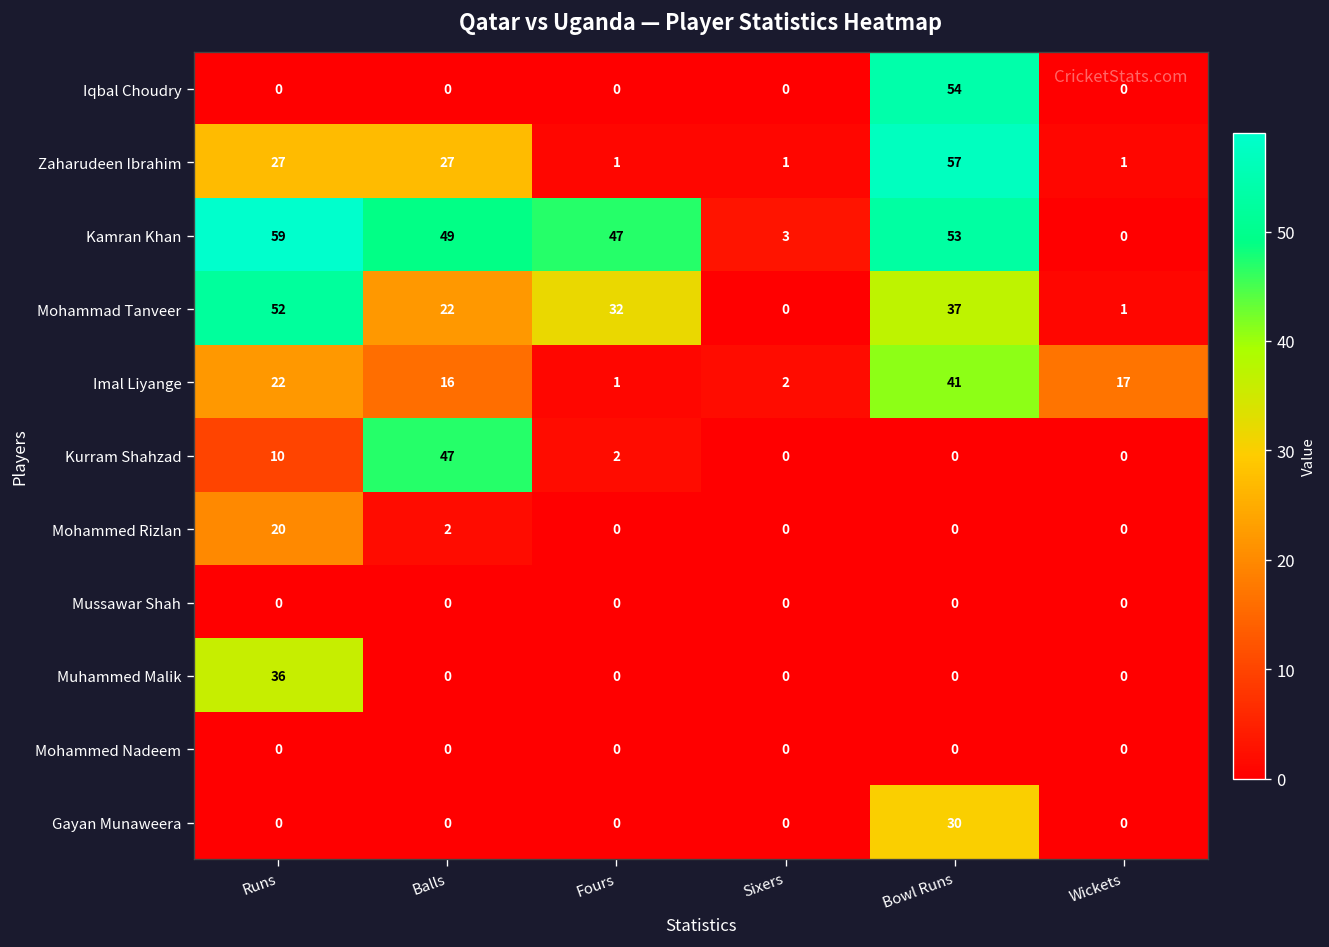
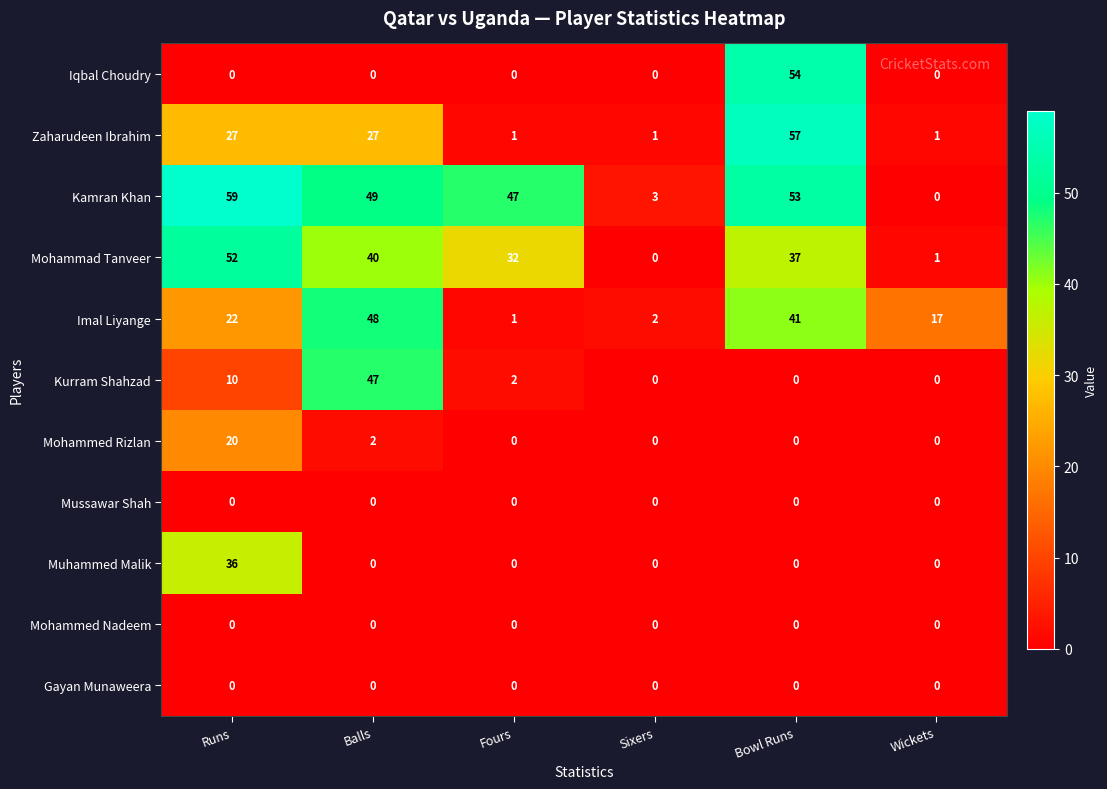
  {
    "Iqbal Choudry": {
      "Runs": 0,
      "Balls": 0,
      "Fours": 0,
      "Sixers": 0,
      "Bowl Runs": 54
    },
    "Zaharudeen Ibrahim": {
      "Runs": 27,
      "Balls": 27,
      "Fours": 1,
      "Sixers": 1,
      "Bowl Runs": 57,
      "Wickets": 1
    },
    "Kamran Khan": {
      "Runs": 59,
      "Balls": 49,
      "Fours": 47,
      "Sixers": 3,
      "Bowl Runs": 53,
      "Wickets": 0
    },
    "Mohammad Tanveer": {
      "Runs": 52,
-     "Balls": 22,
+     "Balls": 40,
      "Fours": 32,
      "Sixers": 0,
      "Bowl Runs": 37,
      "Wickets": 1
    },
    "Imal Liyange": {
      "Runs": 22,
-     "Balls": 16,
+     "Balls": 48,
      "Fours": 1,
      "Sixers": 2,
      "Bowl Runs": 41,
      "Wickets": 17
    },
    "Kurram Shahzad": {
      "Runs": 10,
      "Balls": 47,
      "Fours": 2,
      "Sixers": 0,
      "Bowl Runs": 0,
      "Wickets": 0
    },
    "Mohammed Rizlan": {
      "Runs": 20,
      "Balls": 2,
      "Fours": 0,
      "Sixers": 0,
      "Bowl Runs": 0,
      "Wickets": 0
    },
    "Mussawar Shah": {
      "Runs": 0,
      "Balls": 0,
      "Fours": 0,
      "Sixers": 0,
      "Bowl Runs": 0,
      "Wickets": 0
    },
    "Muhammed Malik": {
      "Runs": 36,
      "Balls": 0,
      "Fours": 0,
      "Sixers": 0,
      "Bowl Runs": 0,
      "Wickets": 0
    },
    "Mohammed Nadeem": {
      "Runs": 0,
      "Balls": 0,
      "Fours": 0,
      "Sixers": 0,
      "Bowl Runs": 0,
      "Wickets": 0
    },
    "Gayan Munaweera": {
      "Runs": 0,
      "Balls": 0,
      "Fours": 0,
      "Sixers": 0,
-     "Bowl Runs": 30,
+     "Bowl Runs": 0,
      "Wickets": 0
    }
  }
